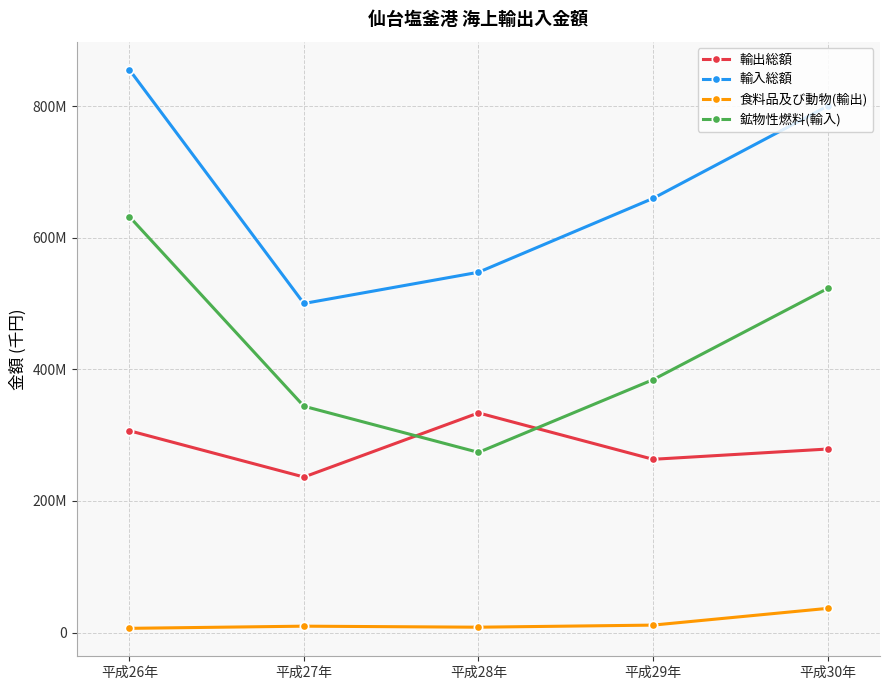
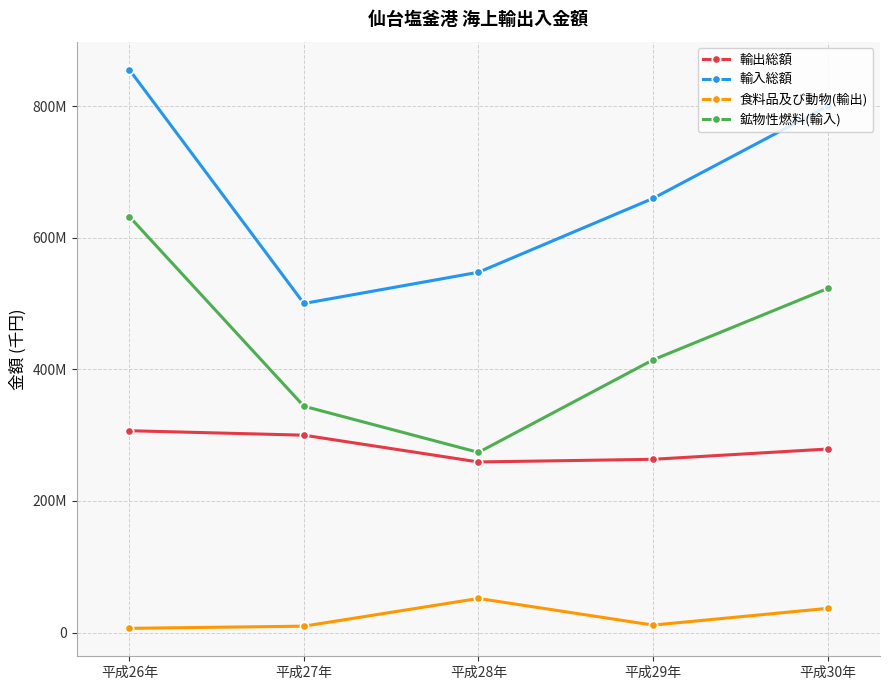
  {
    "輸出総額": {
      "平成26年": 310000000,
-     "平成27年": 240000000,
-     "平成28年": 330000000,
+     "平成27年": 300000000,
+     "平成28年": 260000000,
      "平成29年": 260000000,
      "平成30年": 280000000
    },
    "輸入総額": {
      "平成26年": 860000000,
      "平成27年": 500000000,
      "平成28年": 550000000,
      "平成29年": 660000000
    },
    "食料品及び動物(輸出)": {
      "平成26年": 10000000,
      "平成27年": 10000000,
-     "平成28年": 10000000,
+     "平成28年": 50000000,
      "平成29年": 10000000,
      "平成30年": 40000000
    },
    "鉱物性燃料(輸入)": {
      "平成26年": 630000000,
      "平成27年": 340000000,
      "平成28年": 270000000,
-     "平成29年": 380000000,
+     "平成29年": 410000000,
      "平成30年": 520000000
    }
  }
